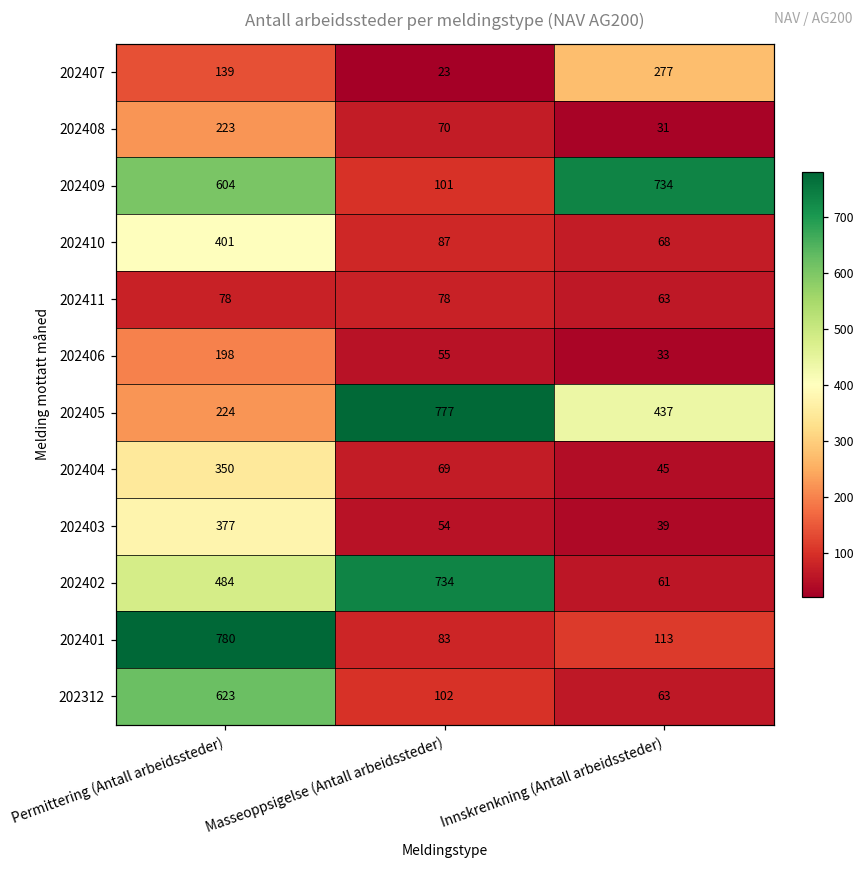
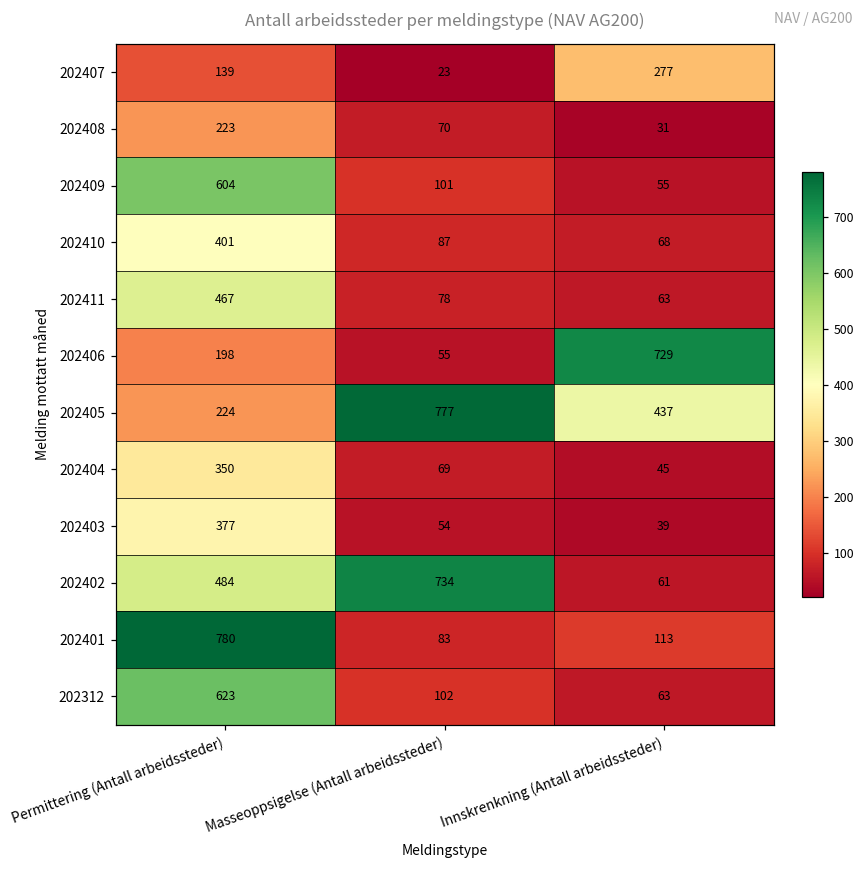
  {
    "202407": {
      "Permittering (Antall arbeidssteder)": 139,
      "Masseoppsigelse (Antall arbeidssteder)": 23,
      "Innskrenkning (Antall arbeidssteder)": 277
    },
    "202408": {
      "Permittering (Antall arbeidssteder)": 223,
      "Masseoppsigelse (Antall arbeidssteder)": 70,
      "Innskrenkning (Antall arbeidssteder)": 31
    },
    "202409": {
      "Permittering (Antall arbeidssteder)": 604,
      "Masseoppsigelse (Antall arbeidssteder)": 101,
-     "Innskrenkning (Antall arbeidssteder)": 734
+     "Innskrenkning (Antall arbeidssteder)": 55
    },
    "202410": {
      "Permittering (Antall arbeidssteder)": 401,
      "Masseoppsigelse (Antall arbeidssteder)": 87,
      "Innskrenkning (Antall arbeidssteder)": 68
    },
    "202411": {
-     "Permittering (Antall arbeidssteder)": 78,
+     "Permittering (Antall arbeidssteder)": 467,
      "Masseoppsigelse (Antall arbeidssteder)": 78,
      "Innskrenkning (Antall arbeidssteder)": 63
    },
    "202406": {
      "Permittering (Antall arbeidssteder)": 198,
      "Masseoppsigelse (Antall arbeidssteder)": 55,
-     "Innskrenkning (Antall arbeidssteder)": 33
+     "Innskrenkning (Antall arbeidssteder)": 729
    },
    "202405": {
      "Permittering (Antall arbeidssteder)": 224,
      "Masseoppsigelse (Antall arbeidssteder)": 777,
      "Innskrenkning (Antall arbeidssteder)": 437
    },
    "202404": {
      "Permittering (Antall arbeidssteder)": 350,
      "Masseoppsigelse (Antall arbeidssteder)": 69,
      "Innskrenkning (Antall arbeidssteder)": 45
    },
    "202403": {
      "Permittering (Antall arbeidssteder)": 377,
      "Masseoppsigelse (Antall arbeidssteder)": 54,
      "Innskrenkning (Antall arbeidssteder)": 39
    },
    "202402": {
      "Permittering (Antall arbeidssteder)": 484,
      "Masseoppsigelse (Antall arbeidssteder)": 734,
      "Innskrenkning (Antall arbeidssteder)": 61
    },
    "202401": {
      "Permittering (Antall arbeidssteder)": 780,
      "Masseoppsigelse (Antall arbeidssteder)": 83,
      "Innskrenkning (Antall arbeidssteder)": 113
    },
    "202312": {
      "Permittering (Antall arbeidssteder)": 623,
      "Masseoppsigelse (Antall arbeidssteder)": 102,
      "Innskrenkning (Antall arbeidssteder)": 63
    }
  }
